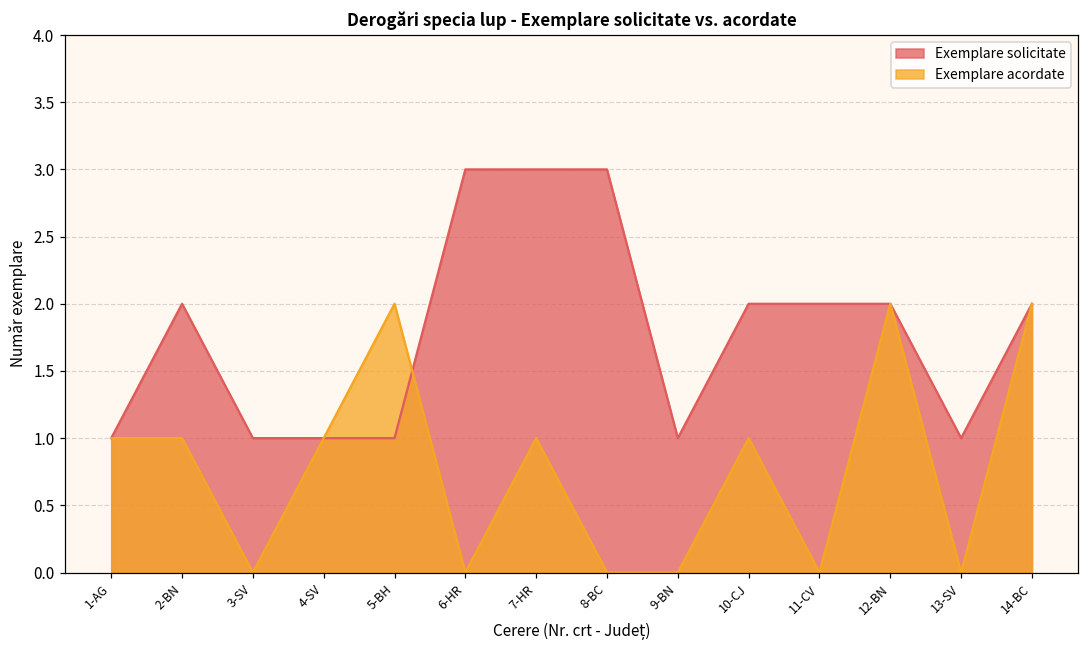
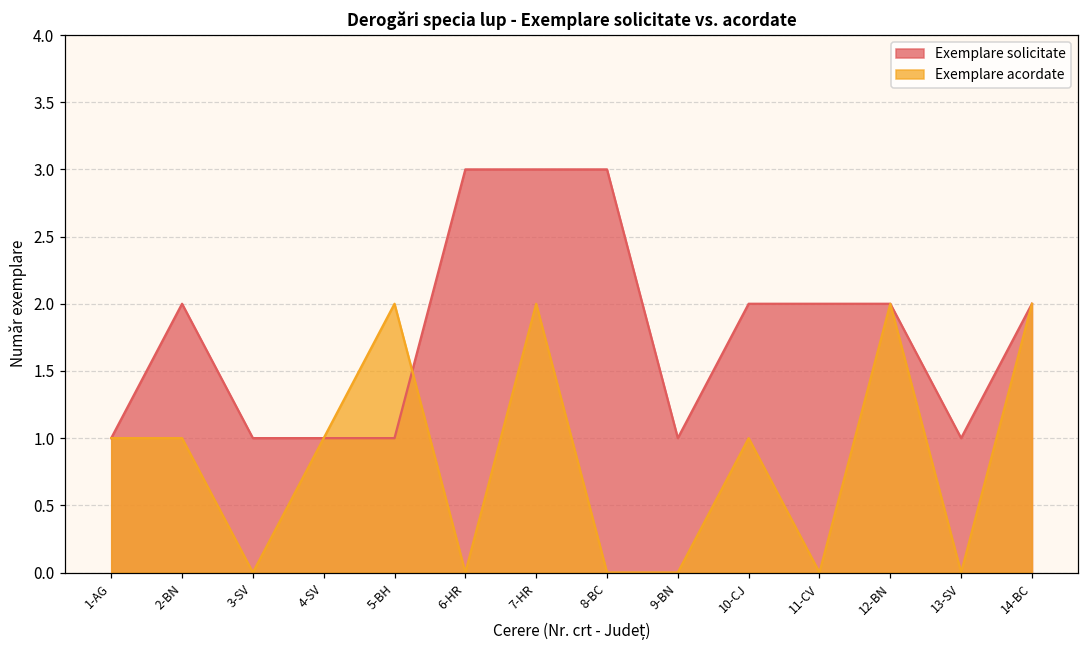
  {
    "Exemplare solicitate": {
      "2-BN": 2,
      "3-SV": 1,
      "5-BH": 1,
      "6-HR": 3,
      "7-HR": 3,
      "8-BC": 3,
      "9-BN": 1,
      "10-CJ": 2,
      "11-CV": 2,
      "13-SV": 1
    },
    "Exemplare acordate": {
      "2-BN": 1,
      "3-SV": 0,
      "5-BH": 2,
      "6-HR": 0,
-     "7-HR": 1,
+     "7-HR": 2,
      "8-BC": 0,
      "9-BN": 0,
      "10-CJ": 1,
      "11-CV": 0,
      "13-SV": 0
    }
  }
